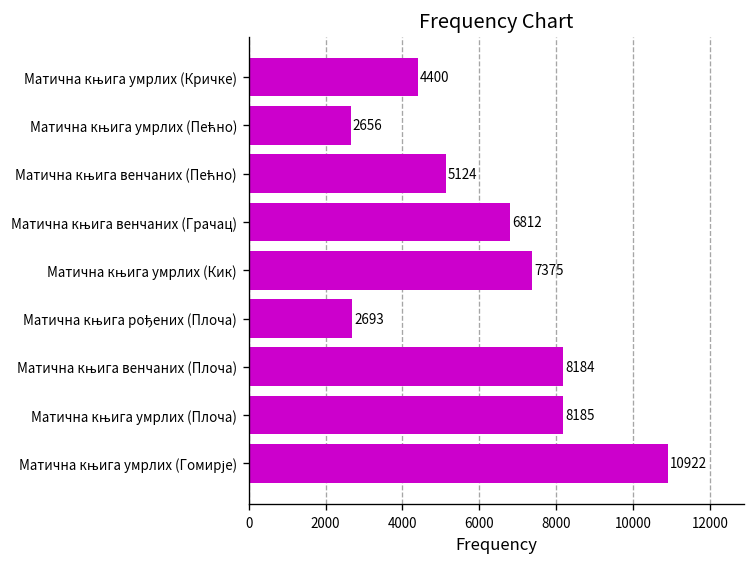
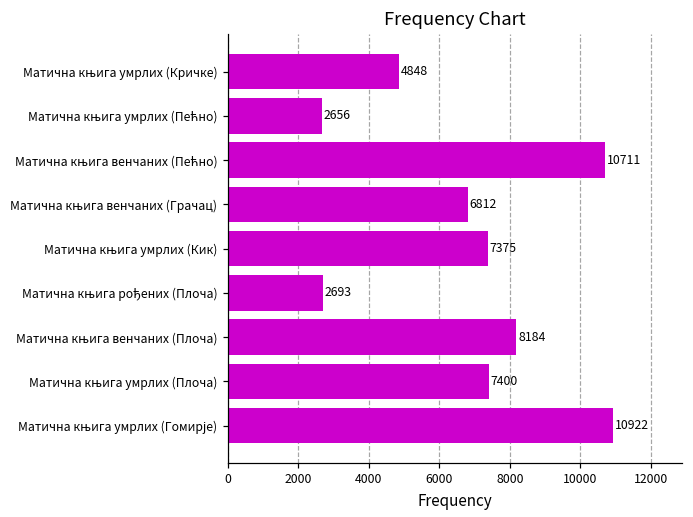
  {
-   "Матична књига умрлих (Кричке)": 4400,
+   "Матична књига умрлих (Кричке)": 4848,
    "Матична књига умрлих (Пећно)": 2656,
-   "Матична књига венчаних (Пећно)": 5124,
+   "Матична књига венчаних (Пећно)": 10711,
    "Матична књига венчаних (Грачац)": 6812,
    "Матична књига умрлих (Кик)": 7375,
    "Матична књига рођених (Плоча)": 2693,
    "Матична књига венчаних (Плоча)": 8184,
-   "Матична књига умрлих (Плоча)": 8185,
+   "Матична књига умрлих (Плоча)": 7400,
    "Матична књига умрлих (Гомирје)": 10922
  }
